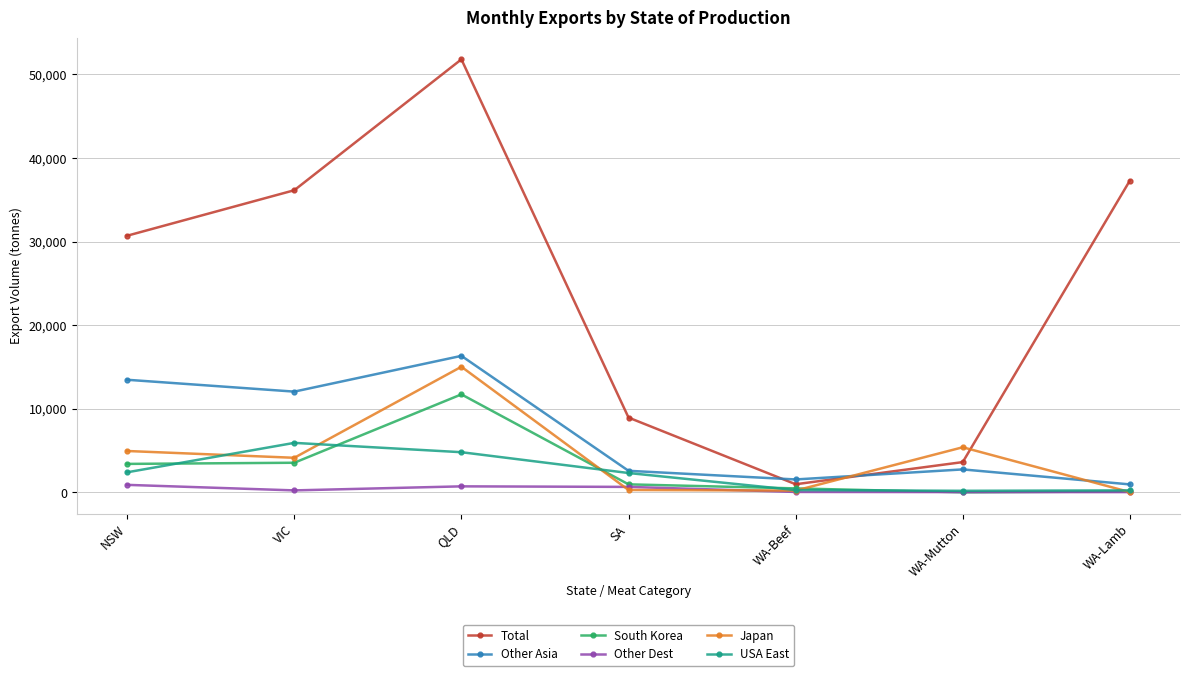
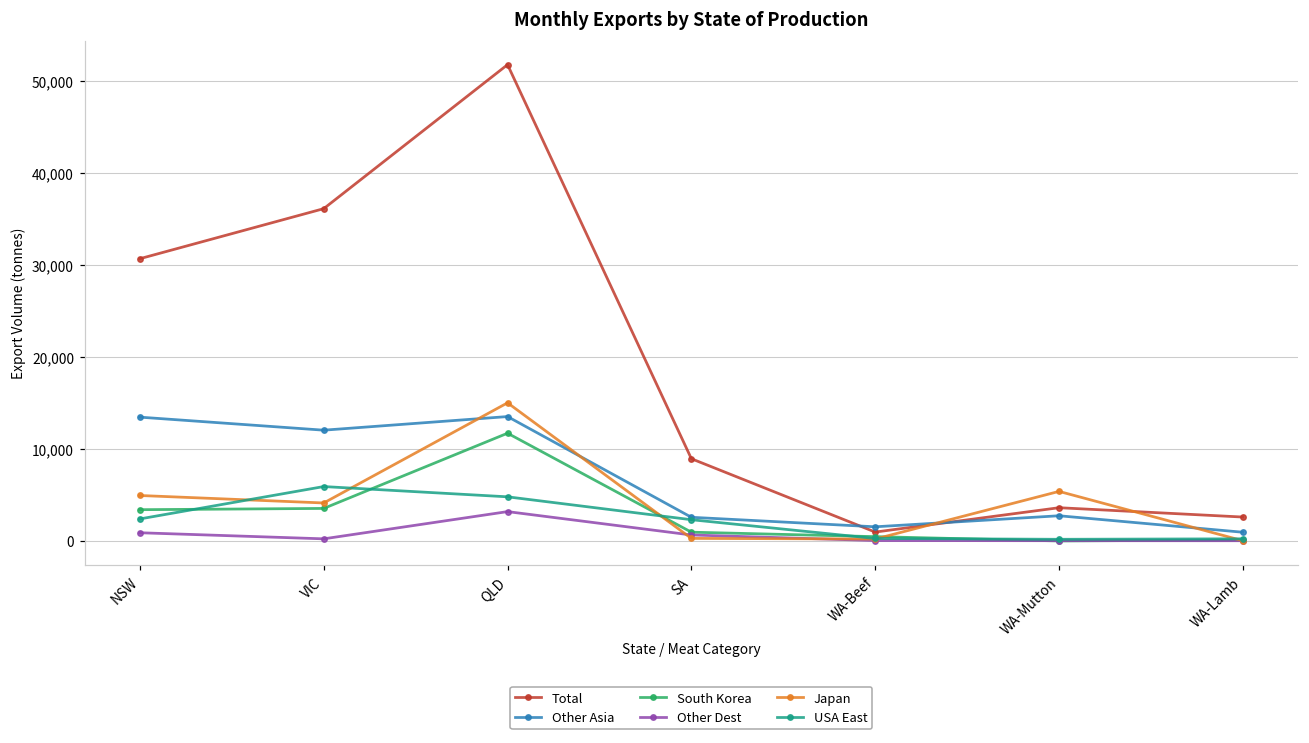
  {
    "Total": {
      "NSW": "31,000",
      "VIC": "36,000",
      "QLD": "52,000",
      "SA": "9,000",
      "WA-Beef": "1,000",
      "WA-Mutton": "4,000",
-     "WA-Lamb": "37,000"
+     "WA-Lamb": "3,000"
    },
    "Other Asia": {
      "NSW": "13,000",
      "VIC": "12,000",
-     "QLD": "16,000",
+     "QLD": "14,000",
      "WA-Beef": "2,000",
      "WA-Mutton": "3,000",
      "WA-Lamb": "1,000"
    },
    "Other Dest": {
      "NSW": "1,000",
      "VIC": "0",
-     "QLD": "1,000"
+     "QLD": "3,000"
    },
    "Japan": {
      "NSW": "5,000",
      "VIC": "4,000",
      "QLD": "15,000",
      "SA": "0",
      "WA-Mutton": "5,000"
    }
  }
